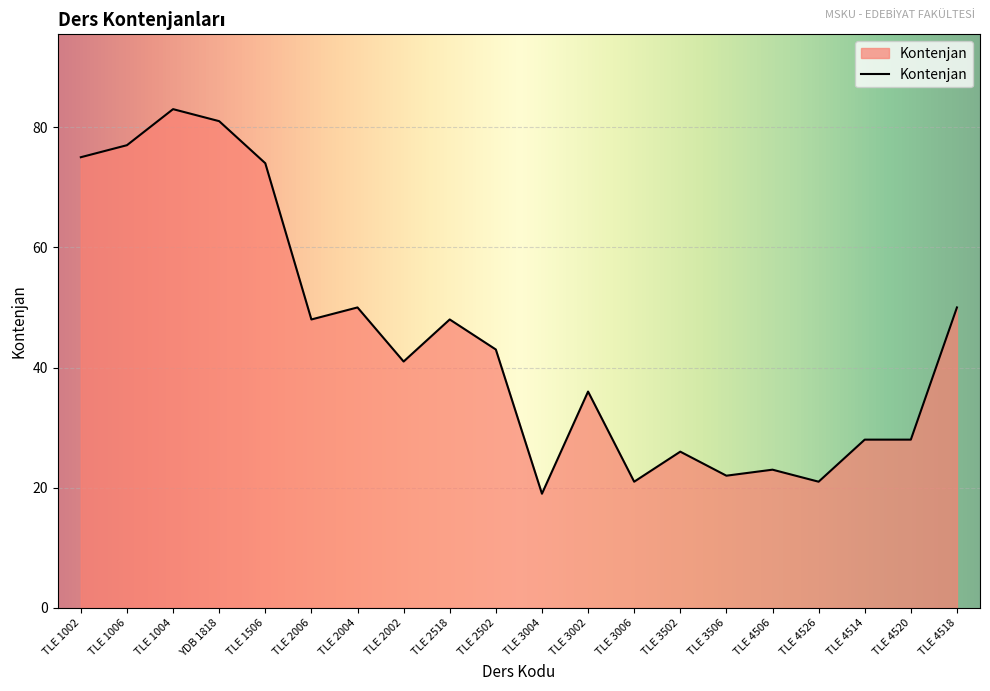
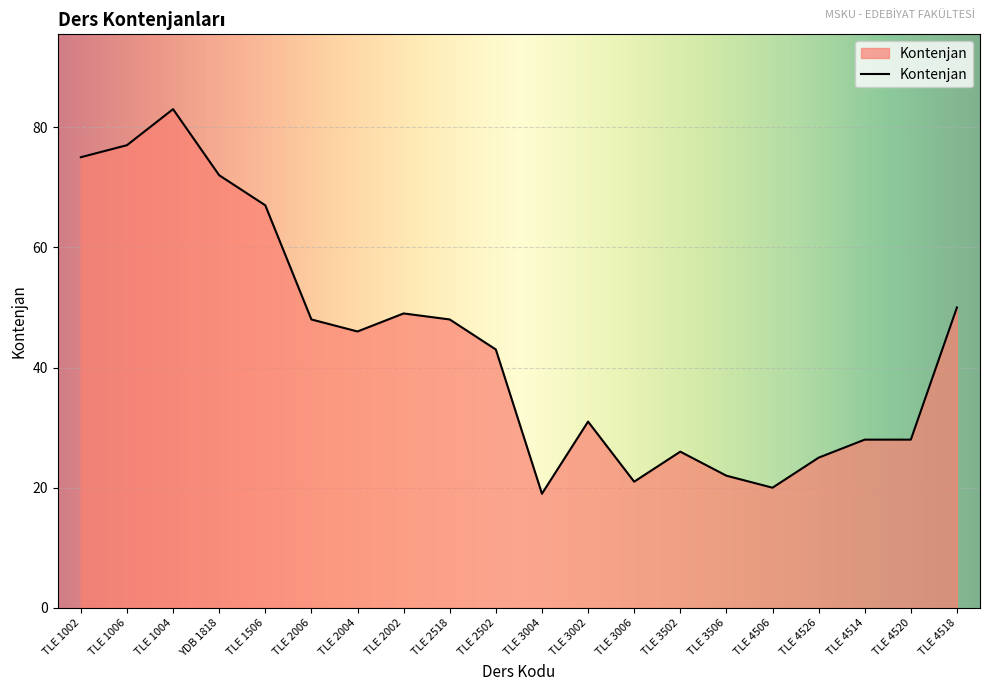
  {
    "TLE 1002": 75,
    "TLE 1006": 77,
    "TLE 1004": 83,
-   "YDB 1818": 81,
-   "TLE 1506": 74,
+   "YDB 1818": 72,
+   "TLE 1506": 67,
    "TLE 2006": 48,
-   "TLE 2004": 50,
-   "TLE 2002": 41,
+   "TLE 2004": 46,
+   "TLE 2002": 49,
    "TLE 2518": 48,
    "TLE 2502": 43,
    "TLE 3004": 19,
-   "TLE 3002": 36,
+   "TLE 3002": 31,
    "TLE 3006": 21,
    "TLE 3502": 26,
    "TLE 3506": 22,
-   "TLE 4506": 23,
-   "TLE 4526": 21,
+   "TLE 4506": 20,
+   "TLE 4526": 25,
    "TLE 4514": 28,
    "TLE 4520": 28,
    "TLE 4518": 50
  }
